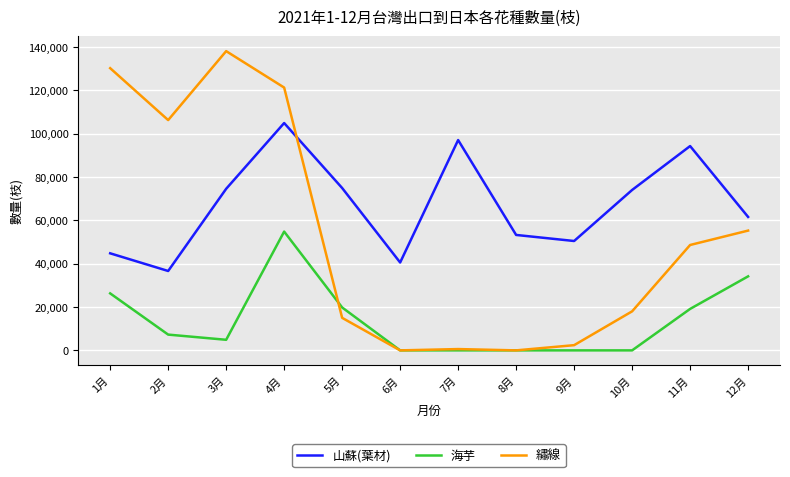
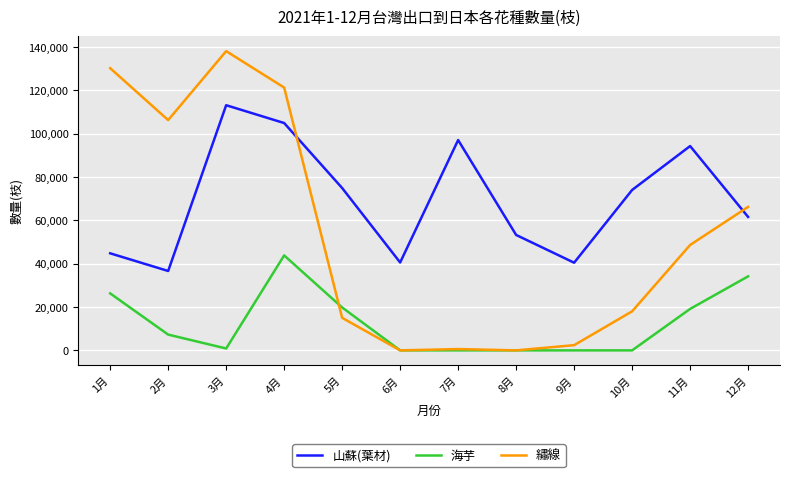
  {
    "山蘇(葉材)": {
      "1月": "45,000",
      "2月": "37,000",
-     "3月": "75,000",
+     "3月": "113,000",
      "4月": "105,000",
      "5月": "75,000",
      "6月": "41,000",
      "7月": "97,000",
      "8月": "53,000",
-     "9月": "50,000",
+     "9月": "40,000",
      "10月": "74,000",
      "11月": "94,000",
      "12月": "62,000"
    },
    "海芋": {
      "1月": "26,000",
      "2月": "7,000",
-     "3月": "5,000",
-     "4月": "55,000",
+     "3月": "1,000",
+     "4月": "44,000",
      "5月": "20,000",
      "9月": "0",
      "10月": "0",
      "11月": "19,000",
      "12月": "34,000"
    },
    "繡線": {
      "1月": "130,000",
      "2月": "106,000",
      "3月": "138,000",
      "4月": "121,000",
      "5月": "15,000",
      "9月": "2,000",
      "10月": "18,000",
      "11月": "49,000",
-     "12月": "55,000"
+     "12月": "66,000"
    }
  }
